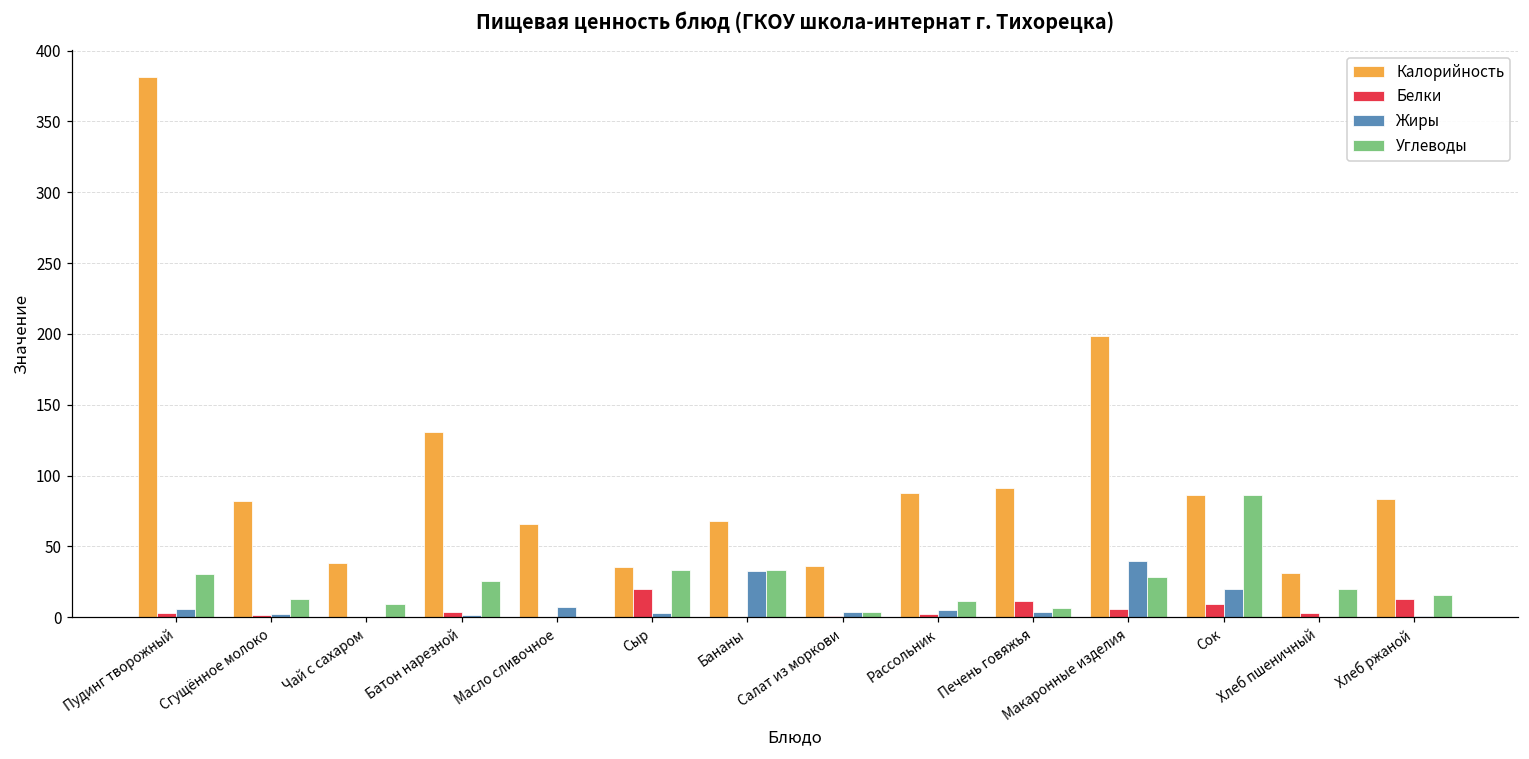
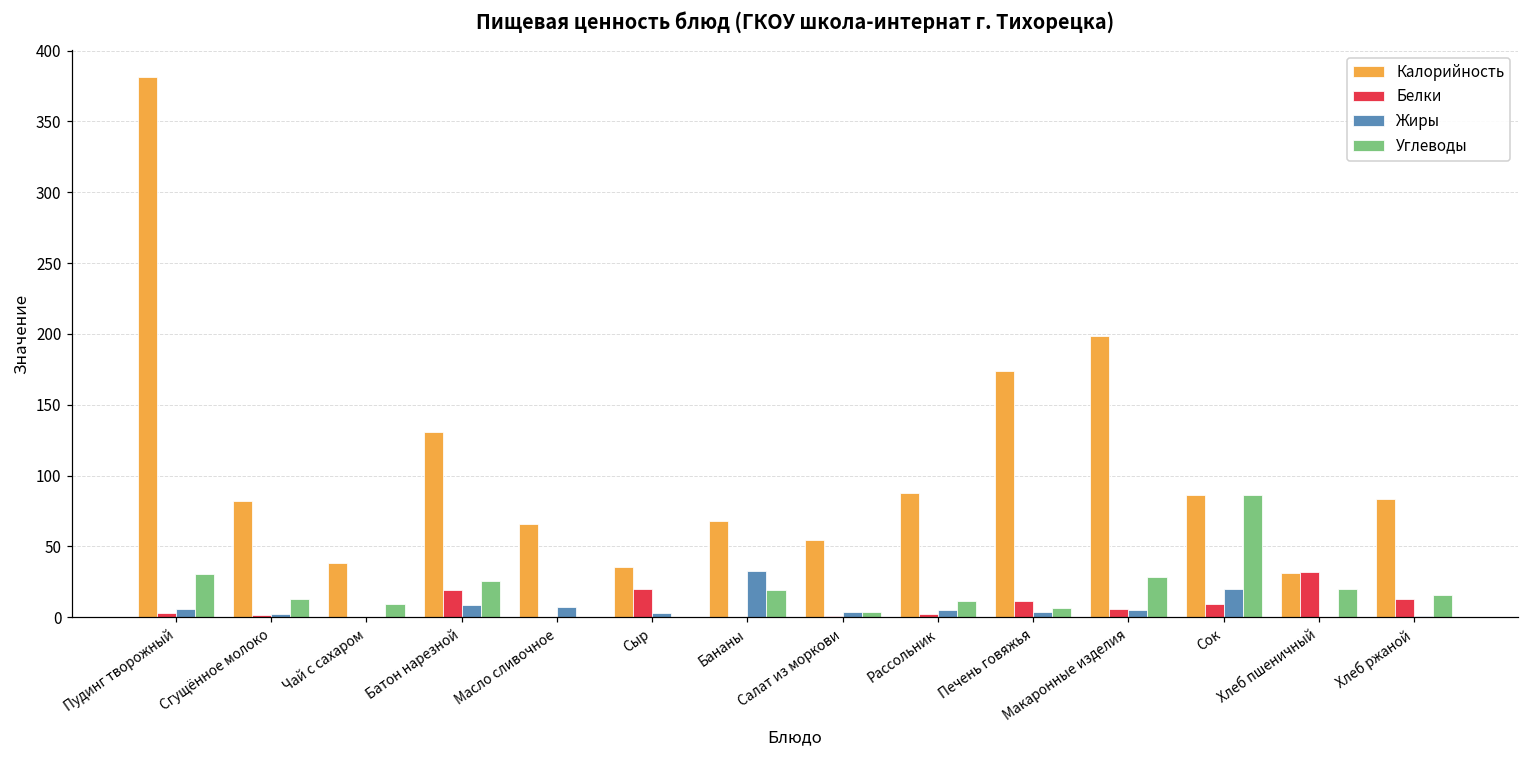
  {
    "Калорийность": {
      "Пудинг творожный": 381,
      "Сгущённое молоко": 82,
      "Чай с сахаром": 38,
      "Батон нарезной": 131,
      "Масло сливочное": 66,
      "Сыр": 36,
      "Бананы": 68,
-     "Салат из моркови": 36,
+     "Салат из моркови": 55,
      "Рассольник": 88,
-     "Печень говяжья": 91,
+     "Печень говяжья": 174,
      "Макаронные изделия": 198,
      "Сок": 86,
      "Хлеб пшеничный": 32,
      "Хлеб ржаной": 83
    },
    "Белки": {
      "Пудинг творожный": 3,
-     "Батон нарезной": 4,
+     "Батон нарезной": 19,
      "Сыр": 20,
      "Рассольник": 2,
      "Печень говяжья": 12,
      "Макаронные изделия": 6,
      "Сок": 10,
-     "Хлеб пшеничный": 3,
+     "Хлеб пшеничный": 32,
      "Хлеб ржаной": 13
    },
    "Жиры": {
      "Пудинг творожный": 6,
      "Сгущённое молоко": 2,
-     "Батон нарезной": 1,
+     "Батон нарезной": 9,
      "Масло сливочное": 7,
      "Сыр": 3,
      "Бананы": 33,
      "Салат из моркови": 4,
      "Рассольник": 5,
      "Печень говяжья": 4,
-     "Макаронные изделия": 40,
+     "Макаронные изделия": 5,
      "Сок": 20
    },
    "Углеводы": {
      "Пудинг творожный": 31,
      "Сгущённое молоко": 13,
      "Чай с сахаром": 9,
      "Батон нарезной": 26,
-     "Сыр": 33,
-     "Бананы": 34,
+     "Сыр": 0,
+     "Бананы": 19,
      "Салат из моркови": 4,
      "Рассольник": 12,
      "Печень говяжья": 7,
      "Макаронные изделия": 29,
      "Сок": 86,
      "Хлеб пшеничный": 20,
      "Хлеб ржаной": 16
    }
  }
